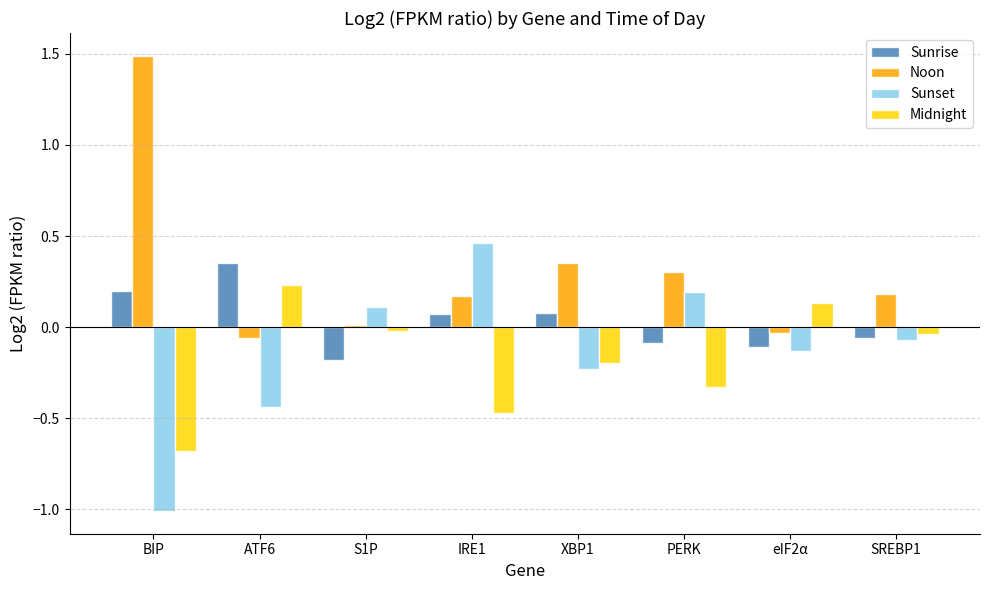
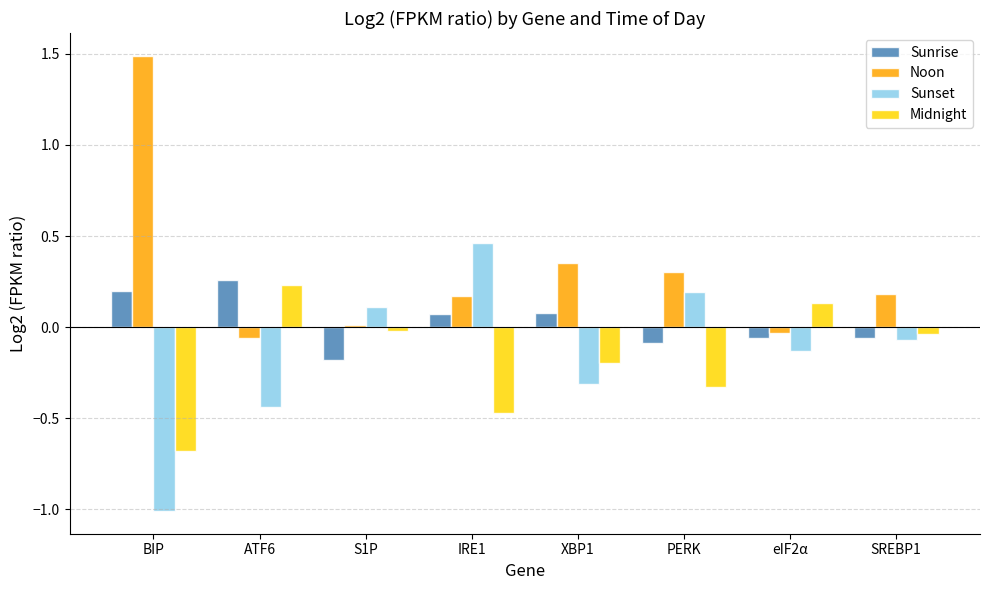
  {
    "Sunrise": {
      "BIP": 0.20,
-     "ATF6": 0.35,
+     "ATF6": 0.26,
      "S1P": -0.18,
      "IRE1": 0.07,
      "XBP1": 0.08,
      "PERK": -0.09,
-     "eIF2α": -0.11,
+     "eIF2α": -0.06,
      "SREBP1": -0.06
    },
    "Sunset": {
      "BIP": -1.01,
      "ATF6": -0.44,
      "S1P": 0.11,
      "IRE1": 0.46,
-     "XBP1": -0.23,
+     "XBP1": -0.31,
      "PERK": 0.19,
      "eIF2α": -0.13,
      "SREBP1": -0.07
    }
  }
